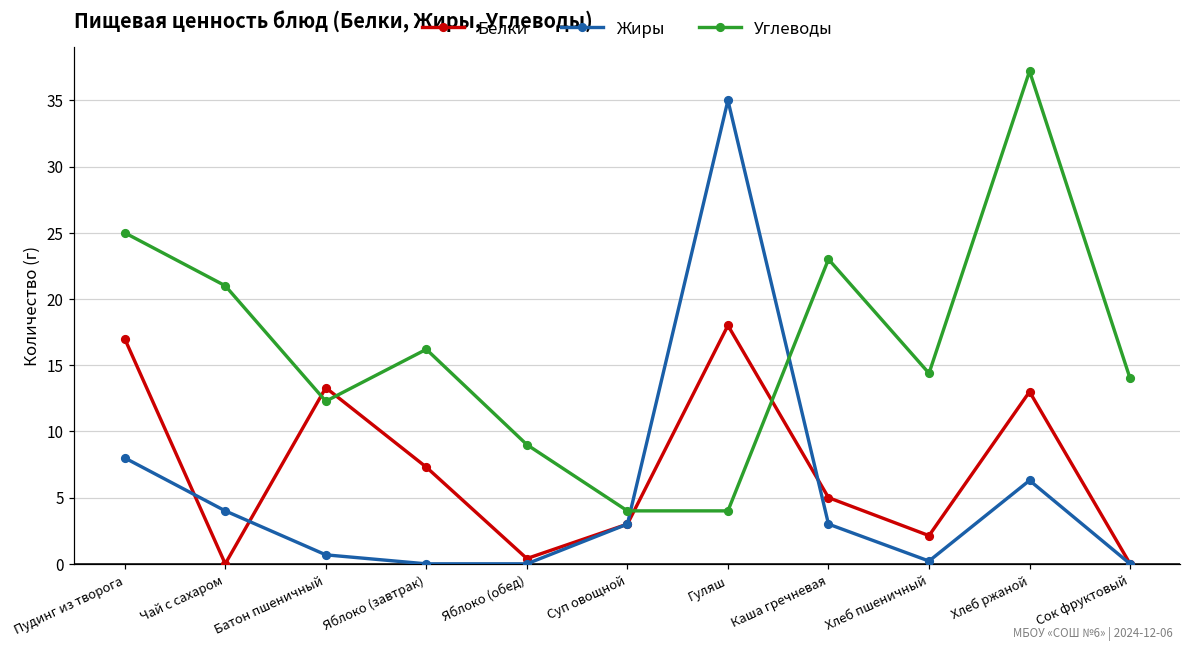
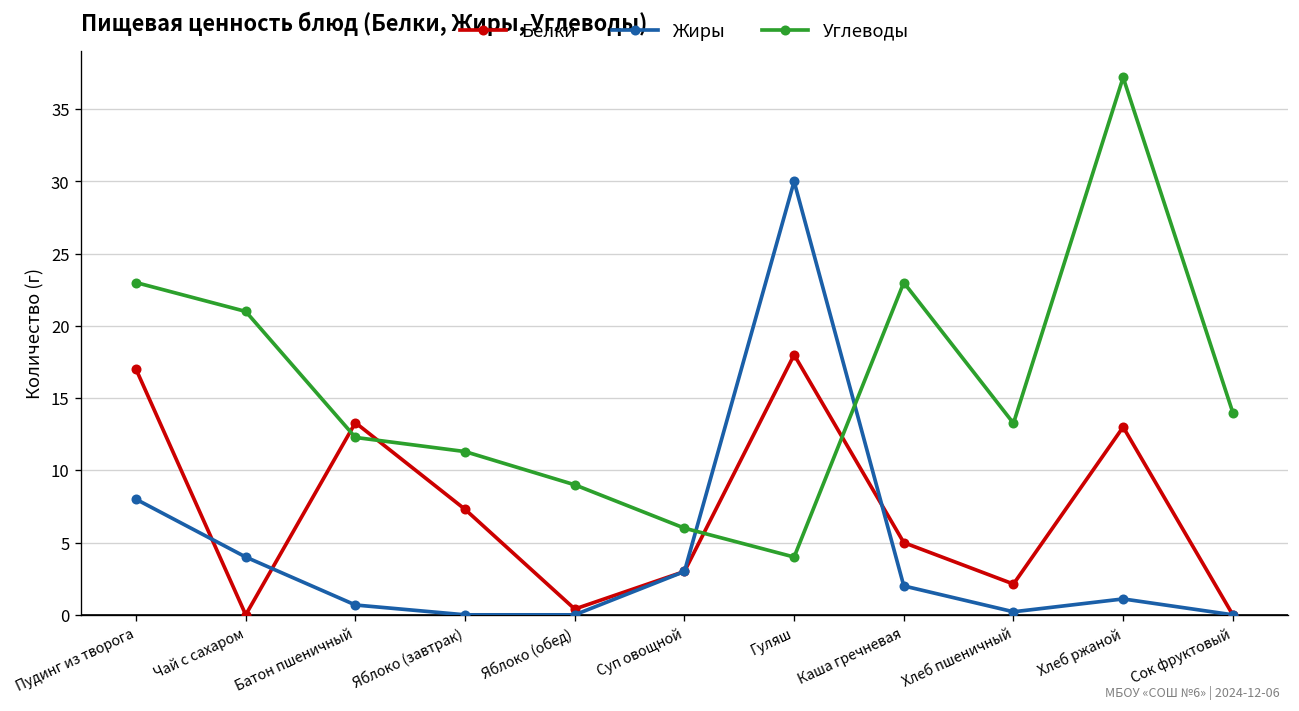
  {
    "Белки": {
      "Пудинг из творога": 17.0,
      "Чай с сахаром": 0.0,
      "Батон пшеничный": 13.3,
      "Яблоко (завтрак)": 7.3,
      "Яблоко (обед)": 0.4,
      "Гуляш": 18.0,
      "Каша гречневая": 5.0,
      "Хлеб пшеничный": 2.1,
      "Хлеб ржаной": 13.0
    },
    "Жиры": {
      "Пудинг из творога": 8.0,
      "Чай с сахаром": 4.0,
      "Батон пшеничный": 0.7,
      "Яблоко (завтрак)": 0.0,
      "Яблоко (обед)": 0.0,
-     "Гуляш": 35,
-     "Каша гречневая": 3,
+     "Гуляш": 30,
+     "Каша гречневая": 2,
      "Хлеб пшеничный": 0.2,
-     "Хлеб ржаной": 6.3
+     "Хлеб ржаной": 1.1
    },
    "Углеводы": {
-     "Пудинг из творога": 25,
+     "Пудинг из творога": 23,
      "Чай с сахаром": 21.0,
      "Батон пшеничный": 12.3,
-     "Яблоко (завтрак)": 16.2,
+     "Яблоко (завтрак)": 11.3,
      "Яблоко (обед)": 9.0,
-     "Суп овощной": 4,
+     "Суп овощной": 6,
      "Гуляш": 4.0,
      "Каша гречневая": 23.0,
-     "Хлеб пшеничный": 14.4,
+     "Хлеб пшеничный": 13.3,
      "Хлеб ржаной": 37.2,
      "Сок фруктовый": 14.0
    }
  }
